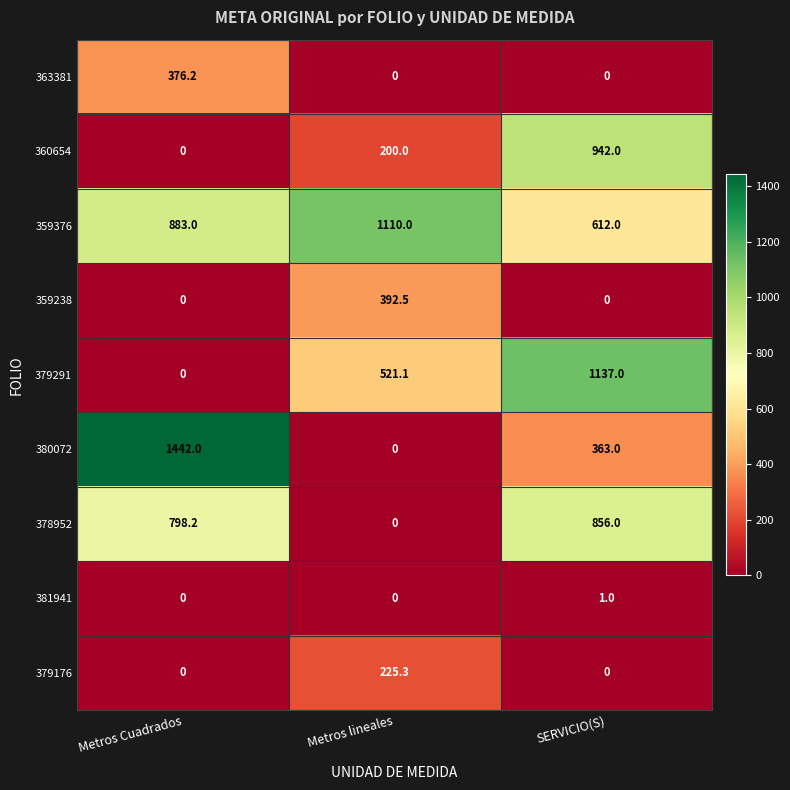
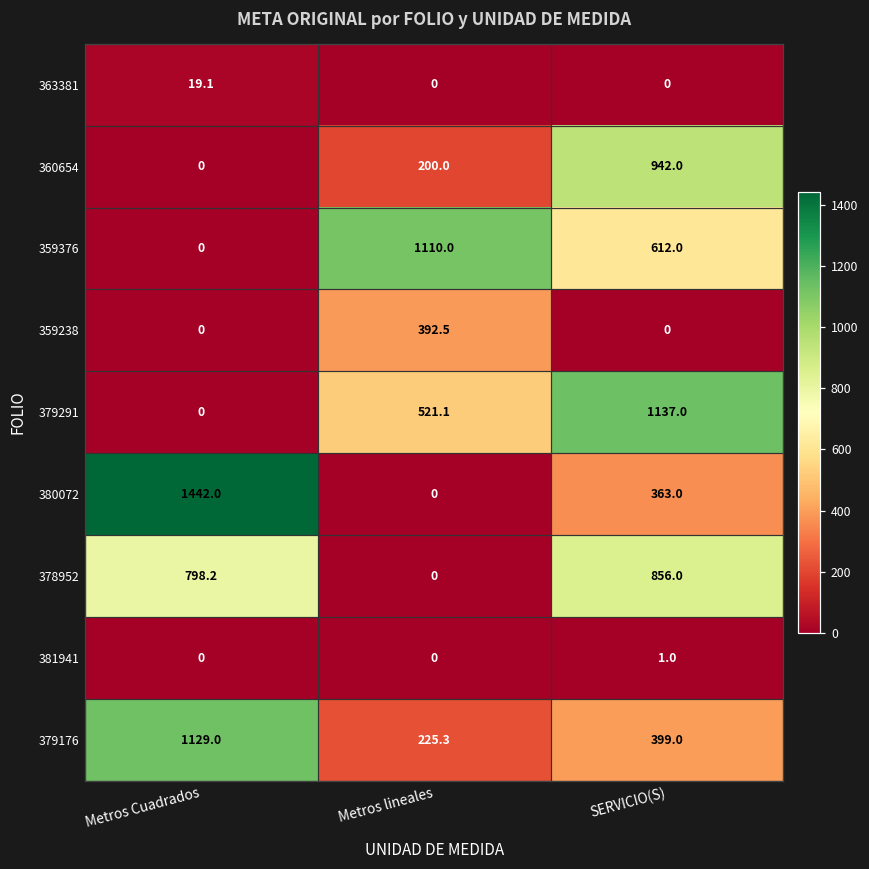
  {
    "363381": {
-     "Metros Cuadrados": 376.2,
+     "Metros Cuadrados": 19.1,
      "Metros lineales": 0,
      "SERVICIO(S)": 0
    },
    "360654": {
      "Metros Cuadrados": 0,
      "Metros lineales": 200.0,
      "SERVICIO(S)": 942.0
    },
    "359376": {
-     "Metros Cuadrados": 883.0,
+     "Metros Cuadrados": 0,
      "Metros lineales": 1110.0,
      "SERVICIO(S)": 612.0
    },
    "359238": {
      "Metros Cuadrados": 0,
      "Metros lineales": 392.5,
      "SERVICIO(S)": 0
    },
    "379291": {
      "Metros Cuadrados": 0,
      "Metros lineales": 521.1,
      "SERVICIO(S)": 1137.0
    },
    "380072": {
      "Metros Cuadrados": 1442.0,
      "Metros lineales": 0,
      "SERVICIO(S)": 363.0
    },
    "378952": {
      "Metros Cuadrados": 798.2,
      "Metros lineales": 0,
      "SERVICIO(S)": 856.0
    },
    "381941": {
      "Metros Cuadrados": 0,
      "Metros lineales": 0,
      "SERVICIO(S)": 1.0
    },
    "379176": {
-     "Metros Cuadrados": 0,
+     "Metros Cuadrados": 1129.0,
      "Metros lineales": 225.3,
-     "SERVICIO(S)": 0
+     "SERVICIO(S)": 399.0
    }
  }
